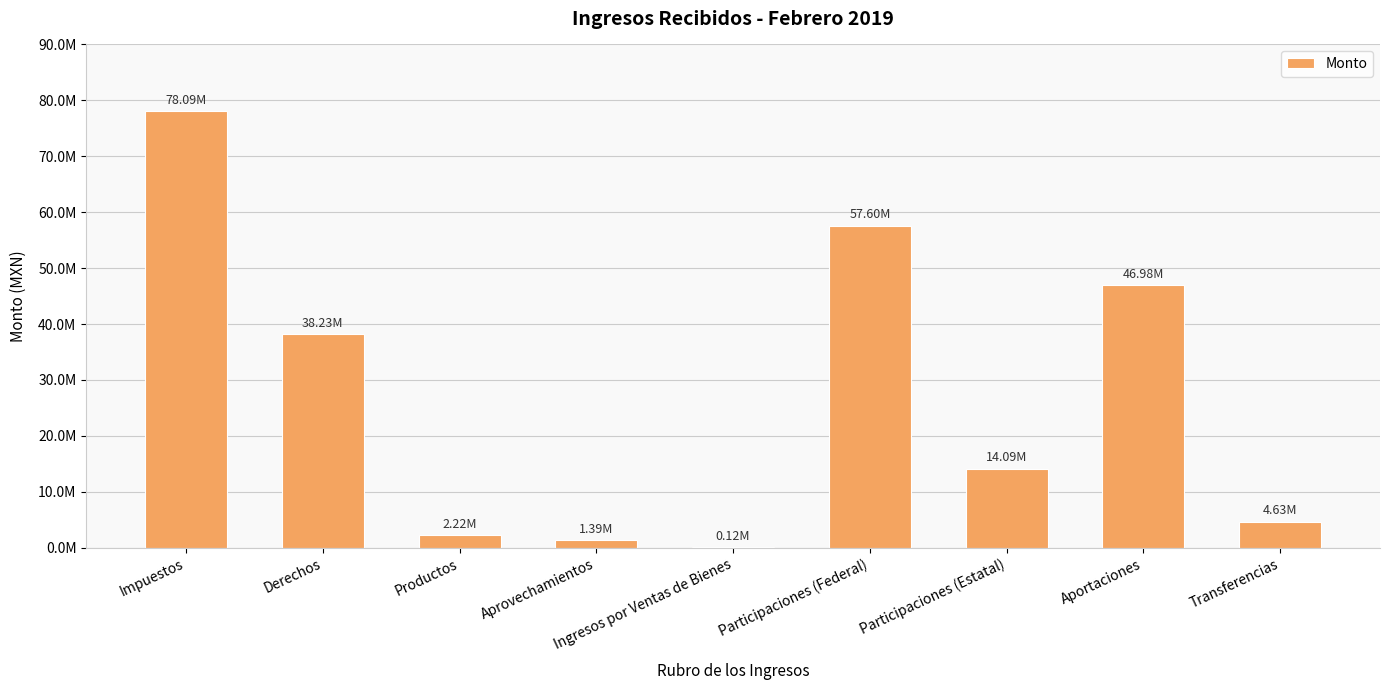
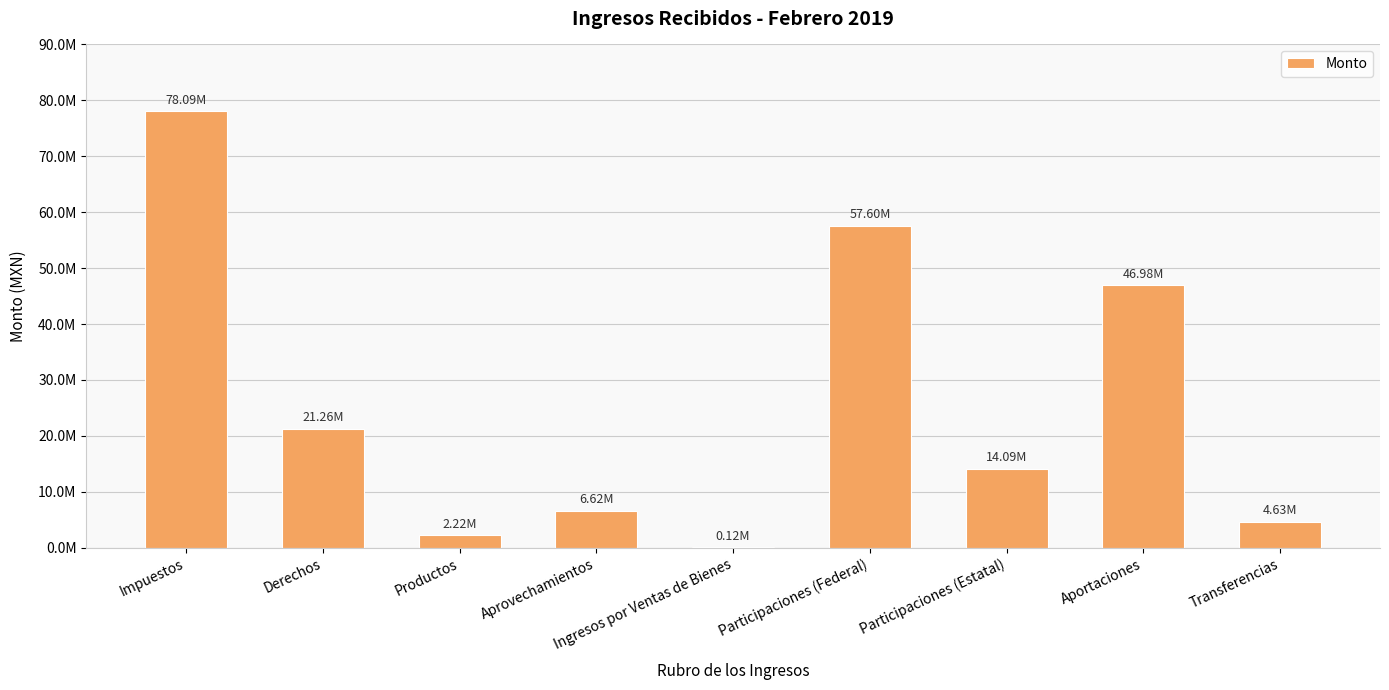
  {
    "Impuestos": "78.09M",
-   "Derechos": "38.23M",
+   "Derechos": "21.26M",
    "Productos": "2.22M",
-   "Aprovechamientos": "1.39M",
+   "Aprovechamientos": "6.62M",
    "Ingresos por Ventas de Bienes": "0.12M",
    "Participaciones (Federal)": "57.60M",
    "Participaciones (Estatal)": "14.09M",
    "Aportaciones": "46.98M",
    "Transferencias": "4.63M"
  }
